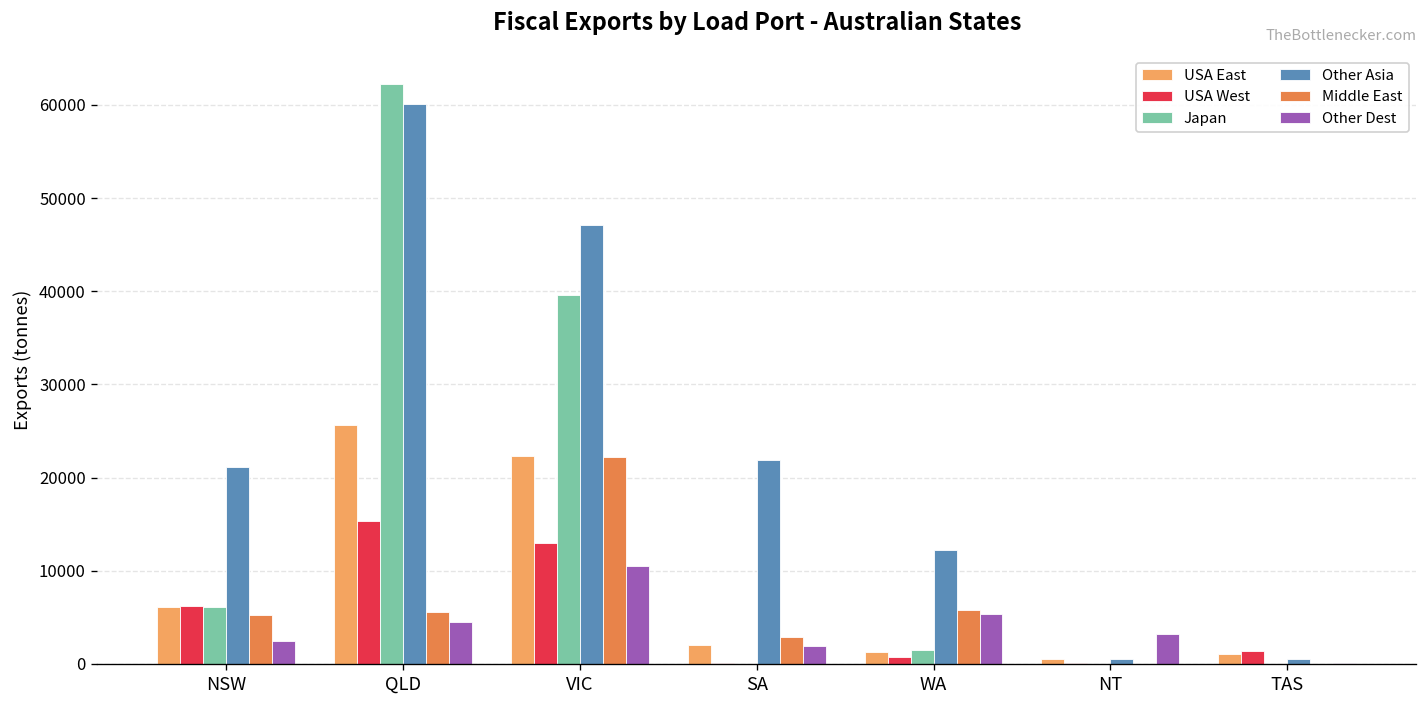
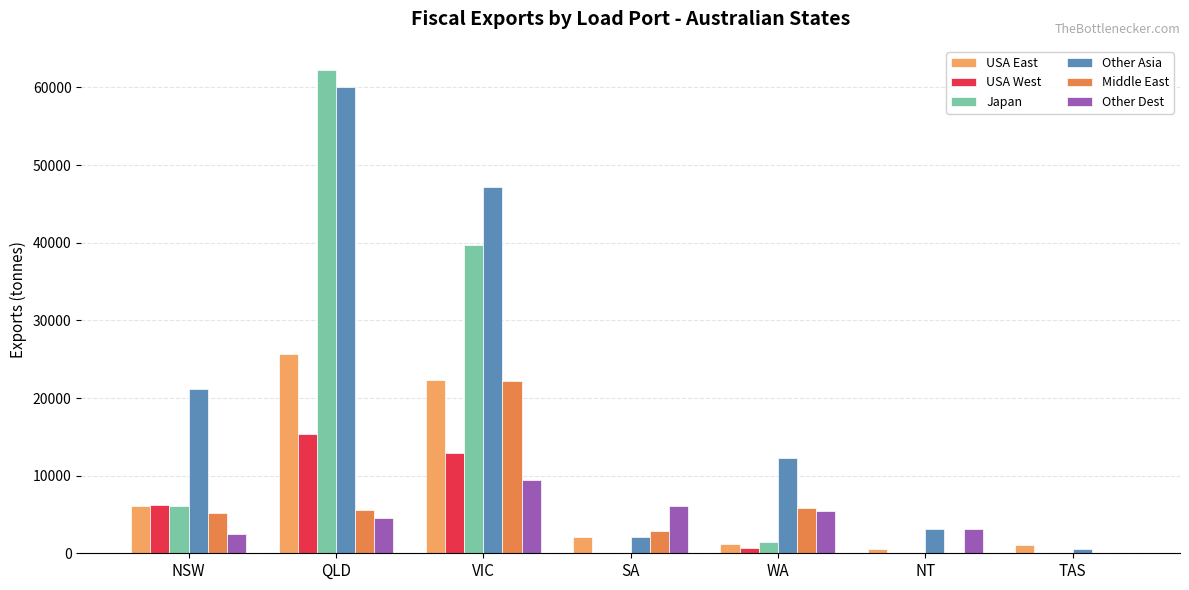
  {
    "USA West": {
      "NSW": 6000,
      "QLD": 15000,
      "VIC": 13000,
      "WA": 1000,
-     "TAS": 1000
+     "TAS": 0
    },
    "Japan": {
      "NSW": 6000,
      "QLD": 62000,
      "VIC": 40000,
      "WA": 1000
    },
    "Other Asia": {
      "NSW": 21000,
      "QLD": 60000,
      "VIC": 47000,
-     "SA": 22000,
+     "SA": 2000,
      "WA": 12000,
-     "NT": 1000,
+     "NT": 3000,
      "TAS": 1000
    },
    "Other Dest": {
      "NSW": 2000,
      "QLD": 5000,
-     "VIC": 11000,
-     "SA": 2000,
+     "VIC": 9000,
+     "SA": 6000,
      "WA": 5000,
      "NT": 3000
    }
  }
